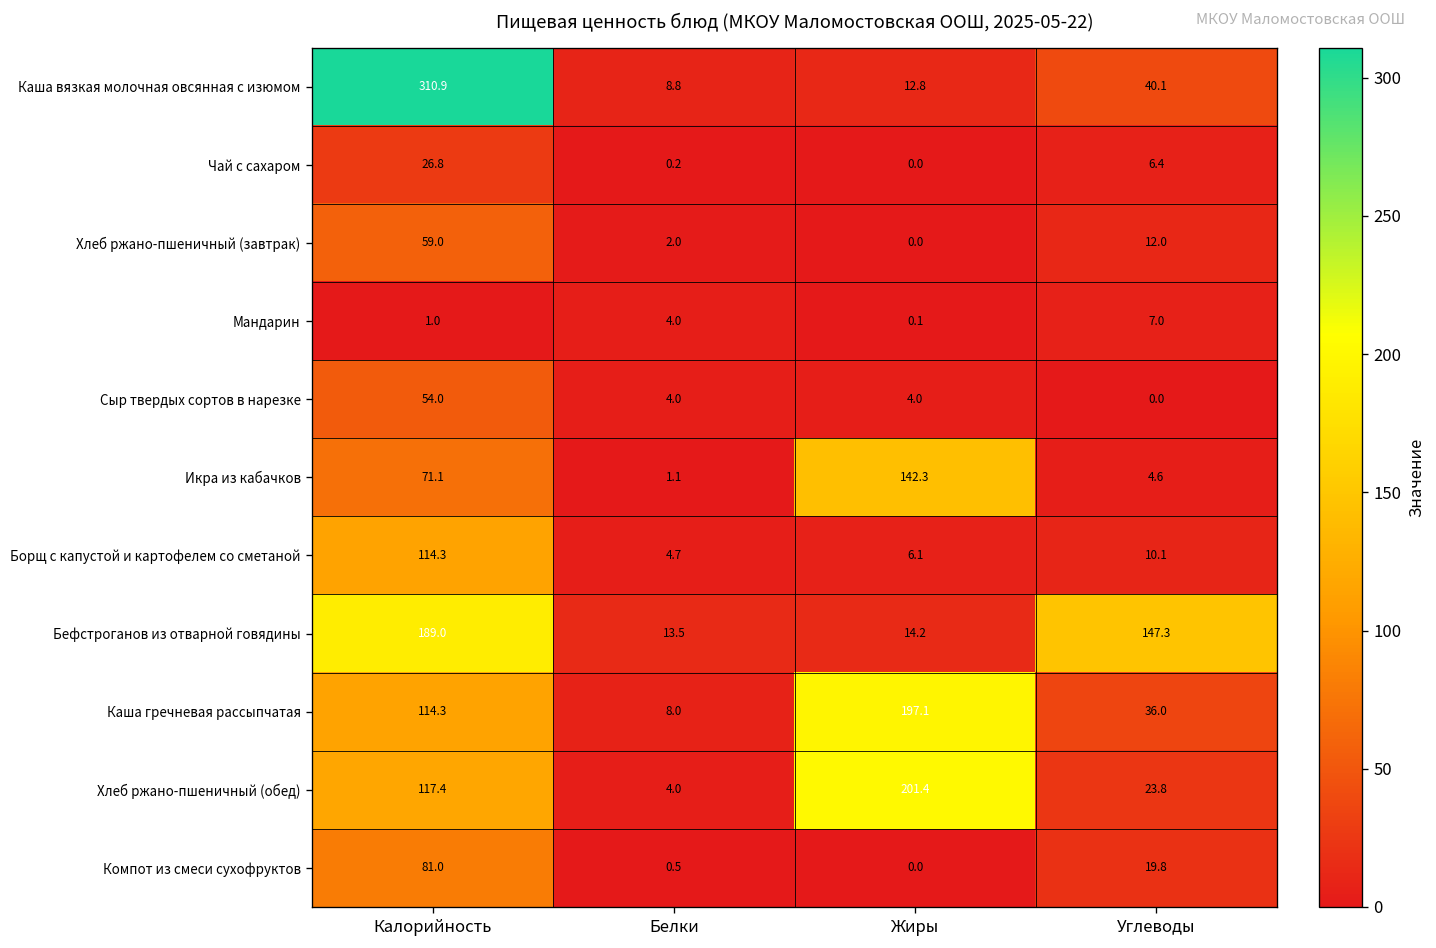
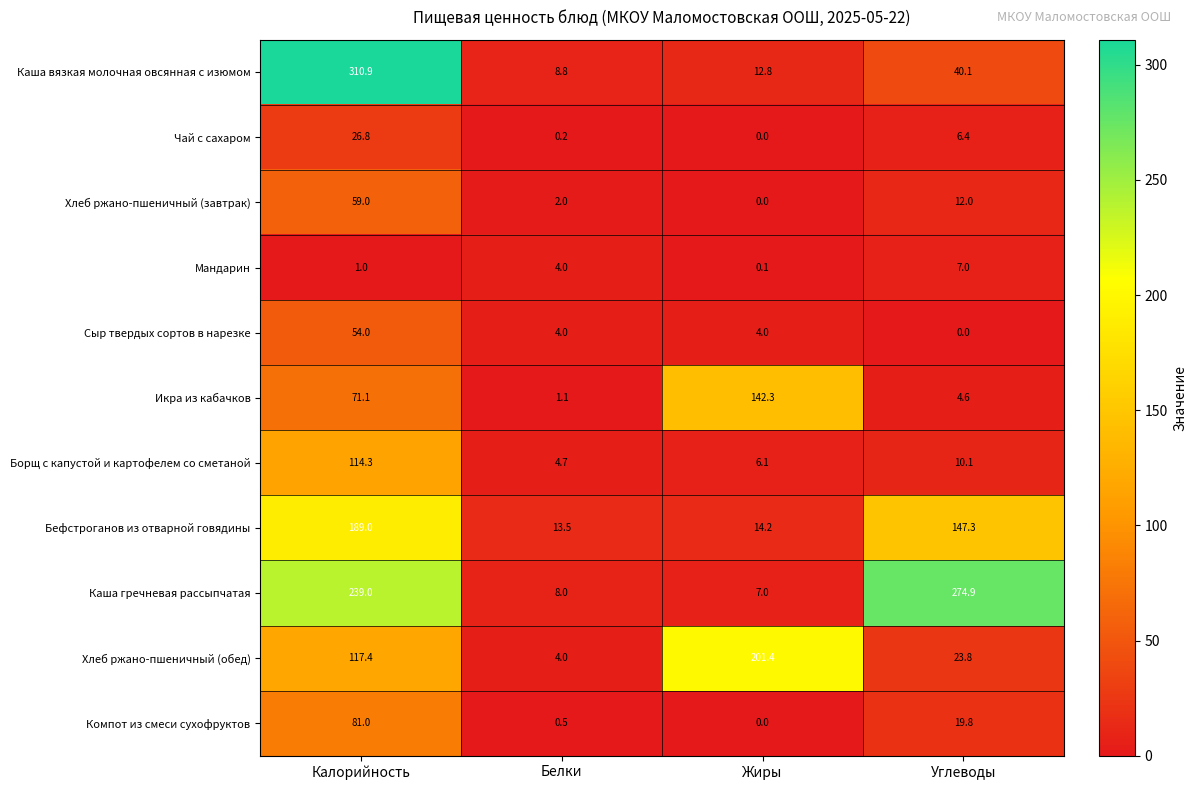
  {
    "Каша вязкая молочная овсянная с изюмом": {
      "Калорийность": 310.9,
      "Белки": 8.8,
      "Жиры": 12.8,
      "Углеводы": 40.1
    },
    "Чай с сахаром": {
      "Калорийность": 26.8,
      "Белки": 0.2,
      "Жиры": 0.0,
      "Углеводы": 6.4
    },
    "Хлеб ржано-пшеничный (завтрак)": {
      "Калорийность": 59.0,
      "Белки": 2.0,
      "Жиры": 0.0,
      "Углеводы": 12.0
    },
    "Мандарин": {
      "Калорийность": 1.0,
      "Белки": 4.0,
      "Жиры": 0.1,
      "Углеводы": 7.0
    },
    "Сыр твердых сортов в нарезке": {
      "Калорийность": 54.0,
      "Белки": 4.0,
      "Жиры": 4.0,
      "Углеводы": 0.0
    },
    "Икра из кабачков": {
      "Калорийность": 71.1,
      "Белки": 1.1,
      "Жиры": 142.3,
      "Углеводы": 4.6
    },
    "Борщ с капустой и картофелем со сметаной": {
      "Калорийность": 114.3,
      "Белки": 4.7,
      "Жиры": 6.1,
      "Углеводы": 10.1
    },
    "Бефстроганов из отварной говядины": {
      "Калорийность": 189.0,
      "Белки": 13.5,
      "Жиры": 14.2,
      "Углеводы": 147.3
    },
    "Каша гречневая рассыпчатая": {
-     "Калорийность": 114.3,
+     "Калорийность": 239.0,
      "Белки": 8.0,
-     "Жиры": 197.1,
-     "Углеводы": 36.0
+     "Жиры": 7.0,
+     "Углеводы": 274.9
    },
    "Хлеб ржано-пшеничный (обед)": {
      "Калорийность": 117.4,
      "Белки": 4.0,
      "Жиры": 201.4,
      "Углеводы": 23.8
    },
    "Компот из смеси сухофруктов": {
      "Калорийность": 81.0,
      "Белки": 0.5,
      "Жиры": 0.0,
      "Углеводы": 19.8
    }
  }
